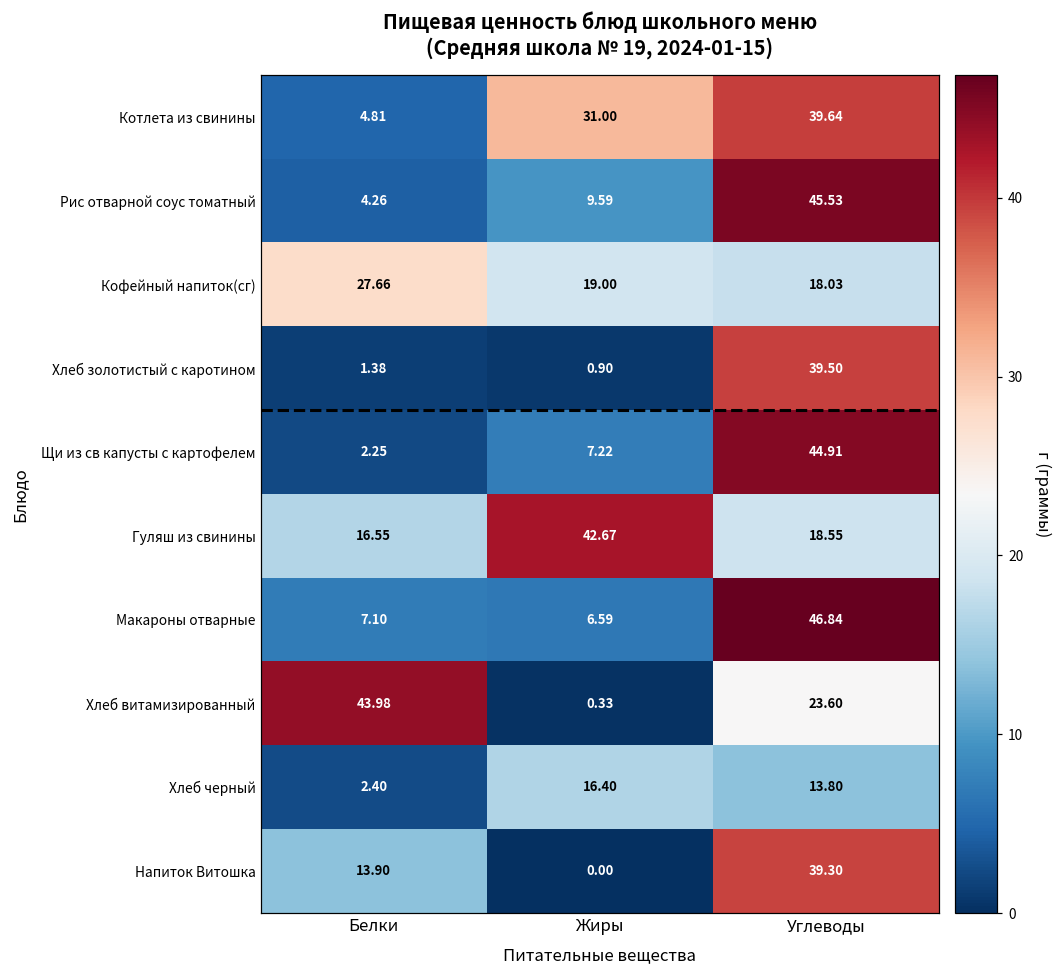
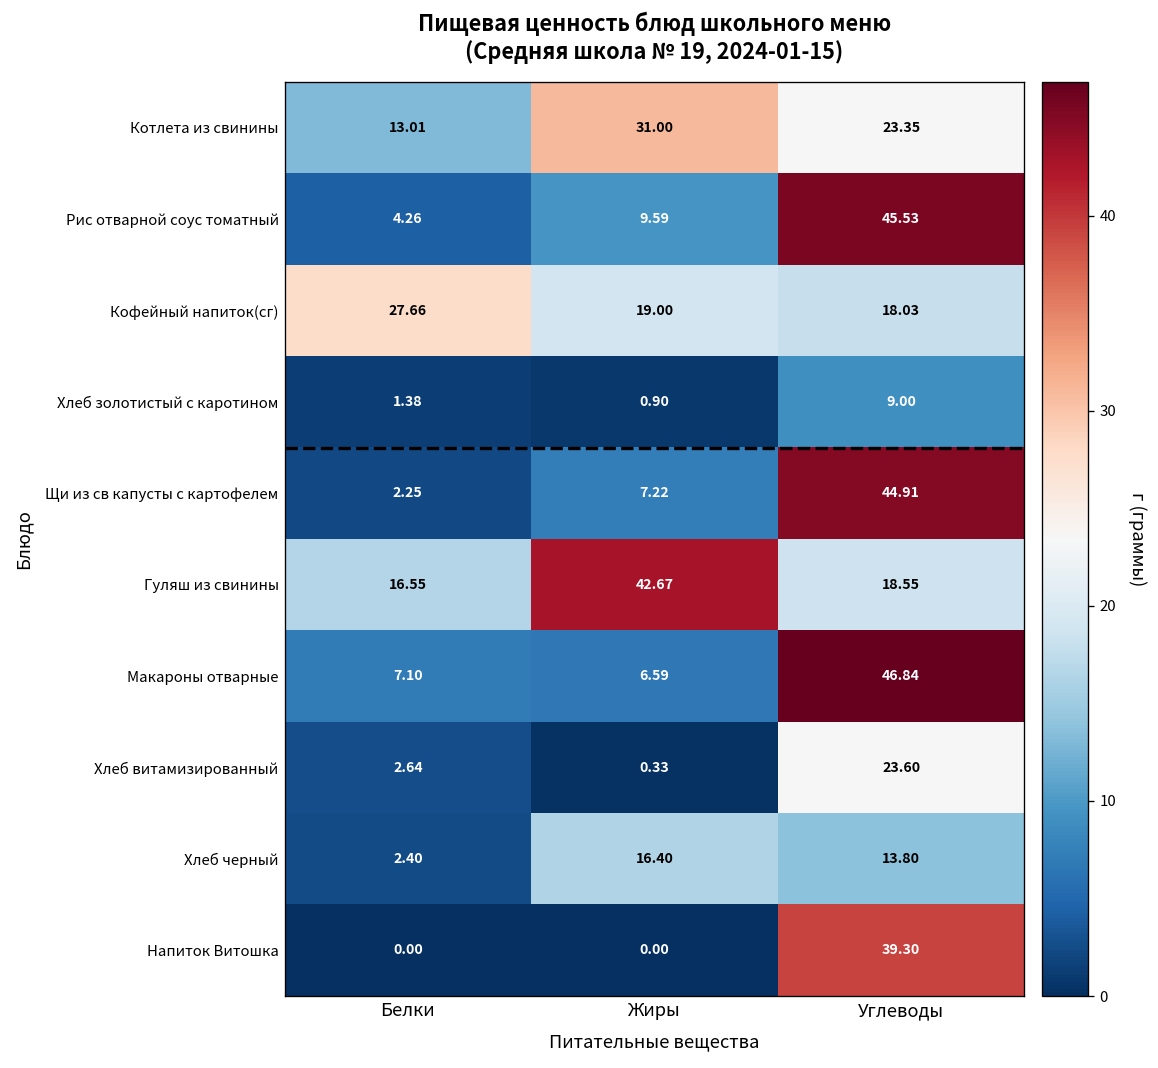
  {
    "Котлета из свинины": {
-     "Белки": 4.81,
+     "Белки": 13.01,
      "Жиры": 31.00,
-     "Углеводы": 39.64
+     "Углеводы": 23.35
    },
    "Рис отварной соус томатный": {
      "Белки": 4.26,
      "Жиры": 9.59,
      "Углеводы": 45.53
    },
    "Кофейный напиток(сг)": {
      "Белки": 27.66,
      "Жиры": 19.00,
      "Углеводы": 18.03
    },
    "Хлеб золотистый с каротином": {
      "Белки": 1.38,
      "Жиры": 0.90,
-     "Углеводы": 39.50
+     "Углеводы": 9.00
    },
    "Щи из св капусты с картофелем": {
      "Белки": 2.25,
      "Жиры": 7.22,
      "Углеводы": 44.91
    },
    "Гуляш из свинины": {
      "Белки": 16.55,
      "Жиры": 42.67,
      "Углеводы": 18.55
    },
    "Макароны отварные": {
      "Белки": 7.10,
      "Жиры": 6.59,
      "Углеводы": 46.84
    },
    "Хлеб витамизированный": {
-     "Белки": 43.98,
+     "Белки": 2.64,
      "Жиры": 0.33,
      "Углеводы": 23.60
    },
    "Хлеб черный": {
      "Белки": 2.40,
      "Жиры": 16.40,
      "Углеводы": 13.80
    },
    "Напиток Витошка": {
-     "Белки": 13.90,
+     "Белки": 0.00,
      "Жиры": 0.00,
      "Углеводы": 39.30
    }
  }
